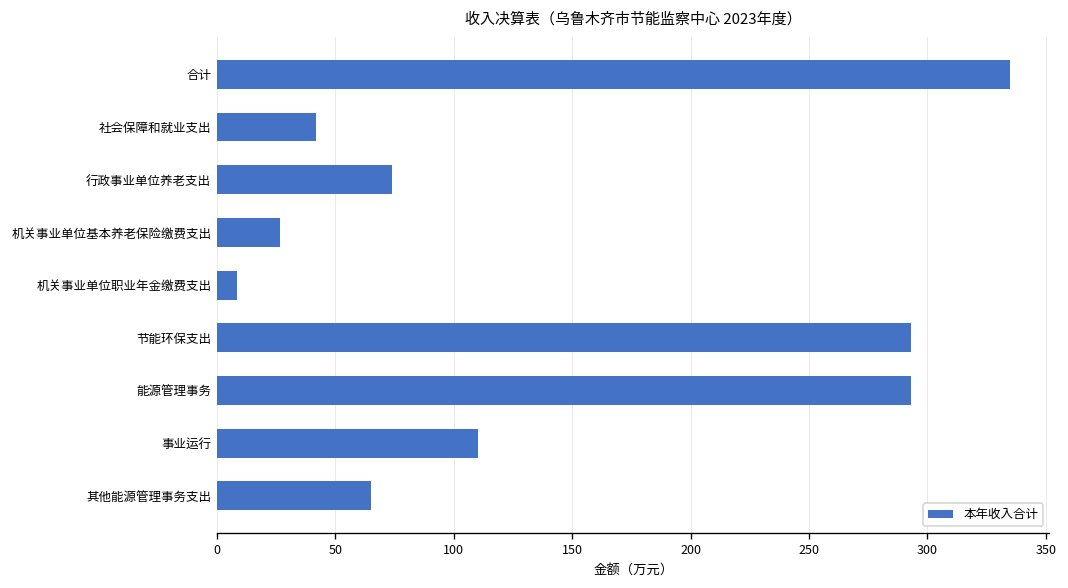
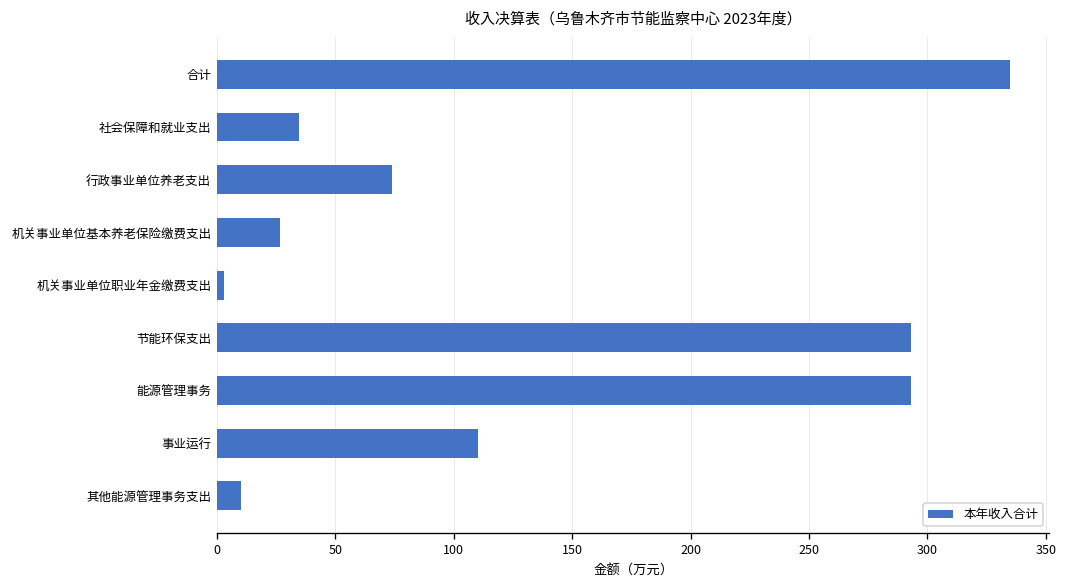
  {
    "合计": 335,
-   "社会保障和就业支出": 42,
+   "社会保障和就业支出": 35,
    "行政事业单位养老支出": 74,
    "机关事业单位基本养老保险缴费支出": 27,
-   "机关事业单位职业年金缴费支出": 9,
+   "机关事业单位职业年金缴费支出": 3,
    "节能环保支出": 293,
    "能源管理事务": 293,
    "事业运行": 110,
-   "其他能源管理事务支出": 65
+   "其他能源管理事务支出": 10
  }
